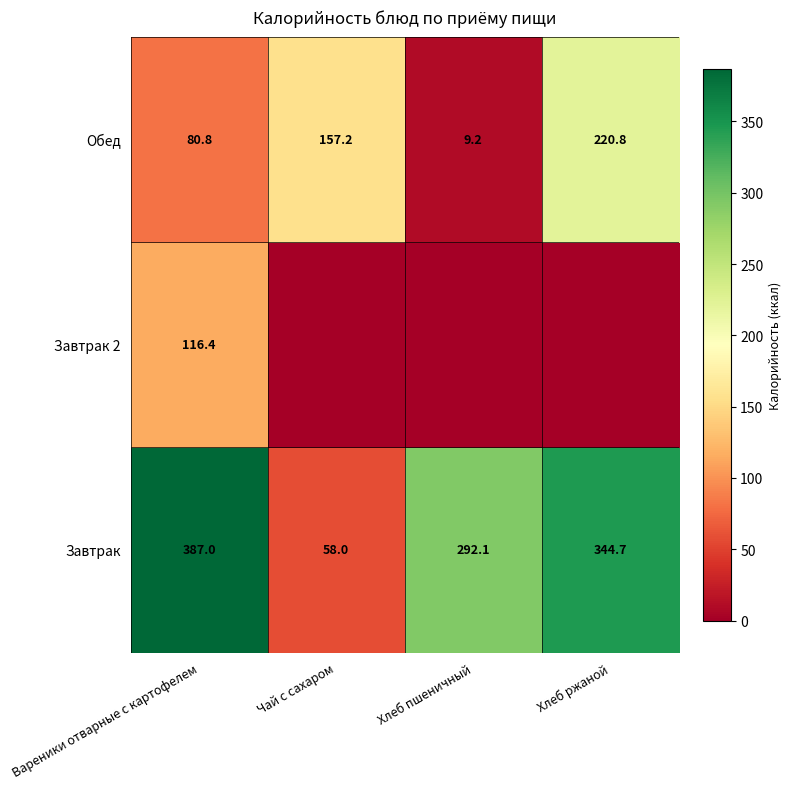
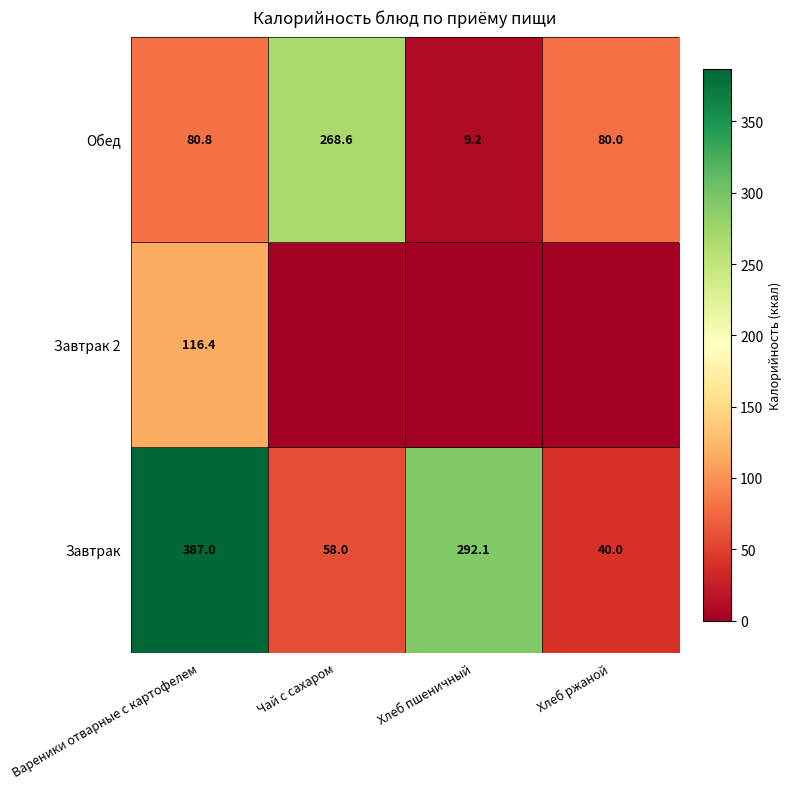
  {
    "Обед": {
      "Вареники отварные с картофелем": 80.8,
-     "Чай с сахаром": 157.2,
+     "Чай с сахаром": 268.6,
      "Хлеб пшеничный": 9.2,
-     "Хлеб ржаной": 220.8
+     "Хлеб ржаной": 80.0
    },
    "Завтрак 2": {
      "Вареники отварные с картофелем": 116.4
    },
    "Завтрак": {
      "Вареники отварные с картофелем": 387.0,
      "Чай с сахаром": 58.0,
      "Хлеб пшеничный": 292.1,
-     "Хлеб ржаной": 344.7
+     "Хлеб ржаной": 40.0
    }
  }
